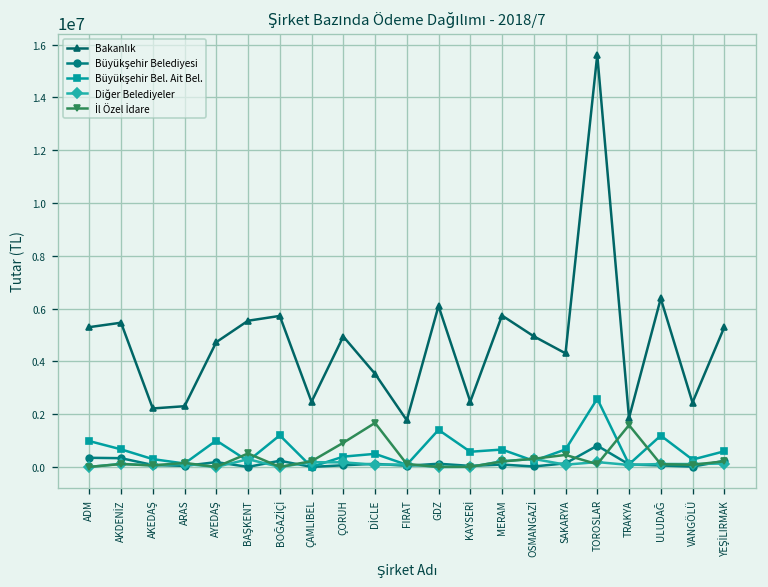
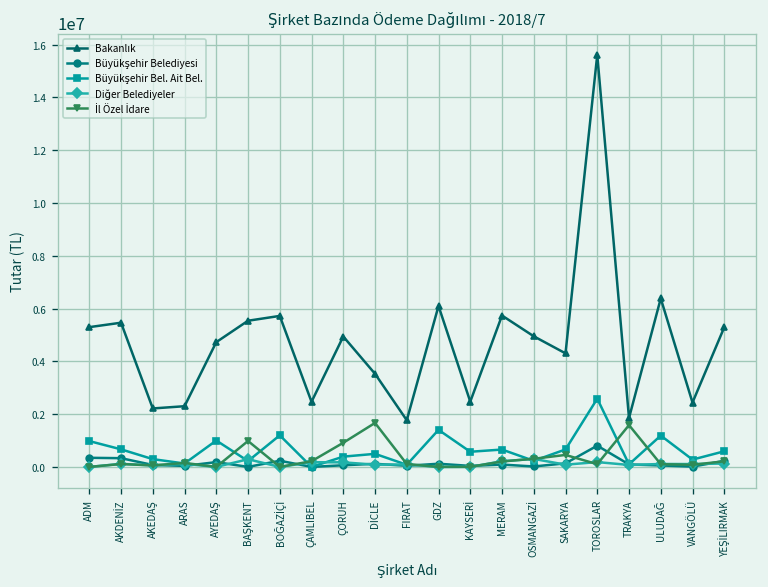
  {
    "İl Özel İdare": {
-     "BAŞKENT": 500000,
+     "BAŞKENT": 1000000,
      "ÇORUH": 900000,
      "DİCLE": 1700000,
      "SAKARYA": 500000,
      "TRAKYA": 1600000
    }
  }
